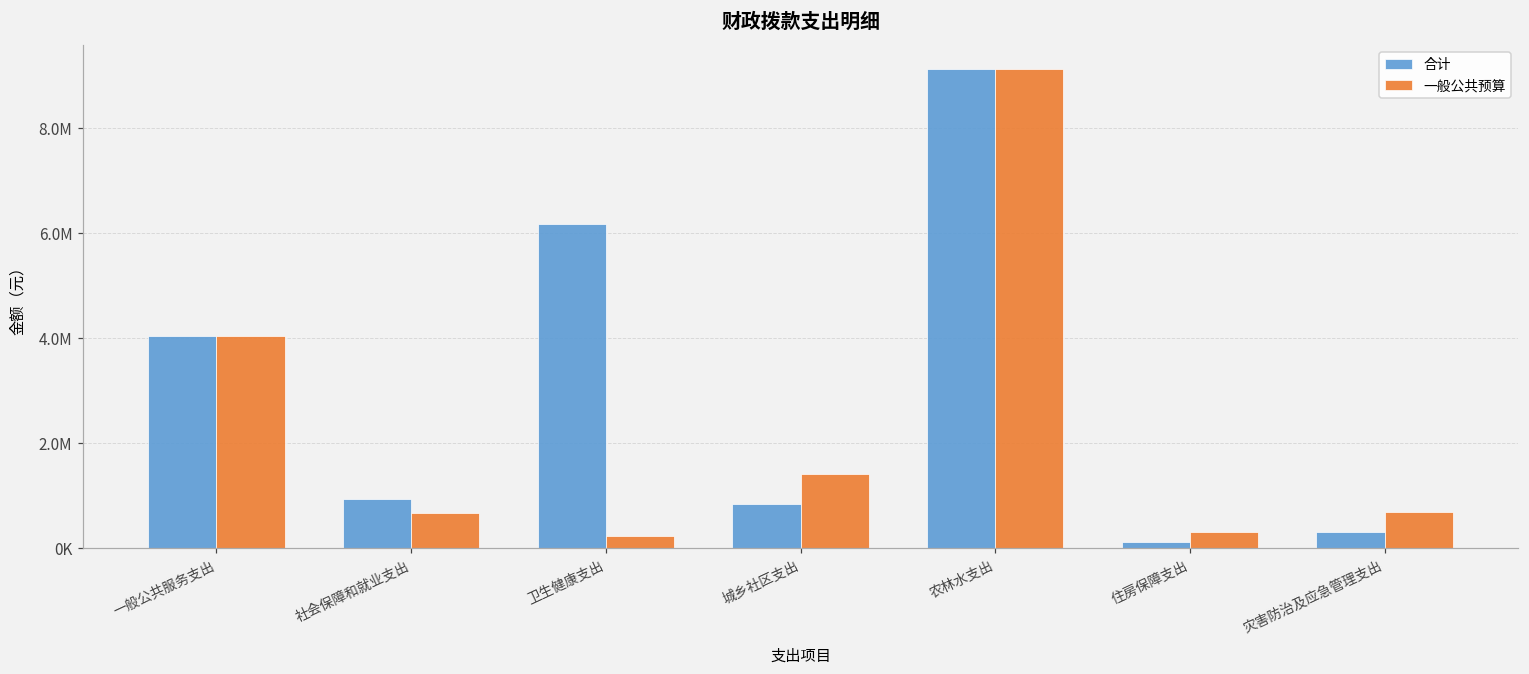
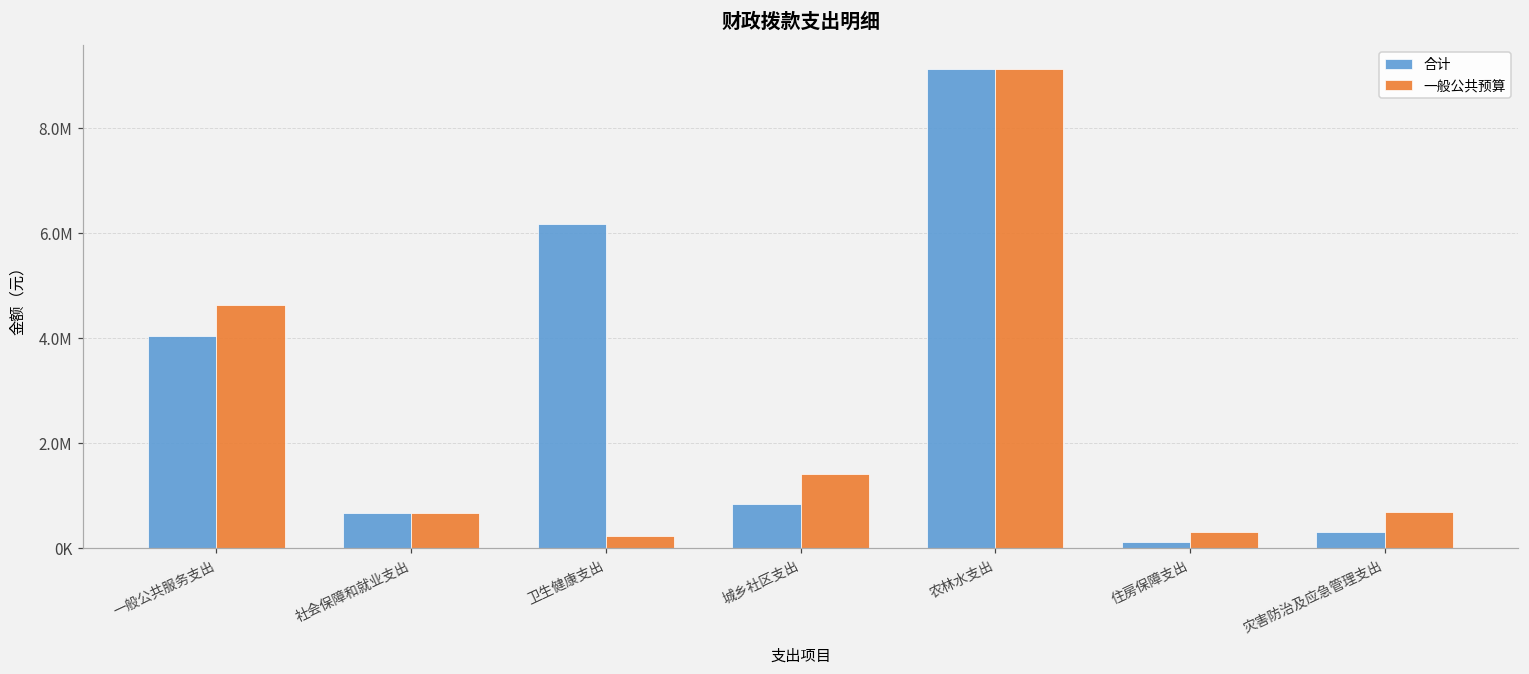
  {
    "合计": {
      "一般公共服务支出": 4000000,
-     "社会保障和就业支出": 900000,
+     "社会保障和就业支出": 700000,
      "卫生健康支出": 6200000,
      "城乡社区支出": 800000,
      "农林水支出": 9100000,
      "住房保障支出": 100000,
      "灾害防治及应急管理支出": 300000
    },
    "一般公共预算": {
-     "一般公共服务支出": 4000000,
+     "一般公共服务支出": 4600000,
      "社会保障和就业支出": 700000,
      "卫生健康支出": 200000,
      "城乡社区支出": 1400000,
      "农林水支出": 9100000,
      "住房保障支出": 300000,
      "灾害防治及应急管理支出": 700000
    }
  }
